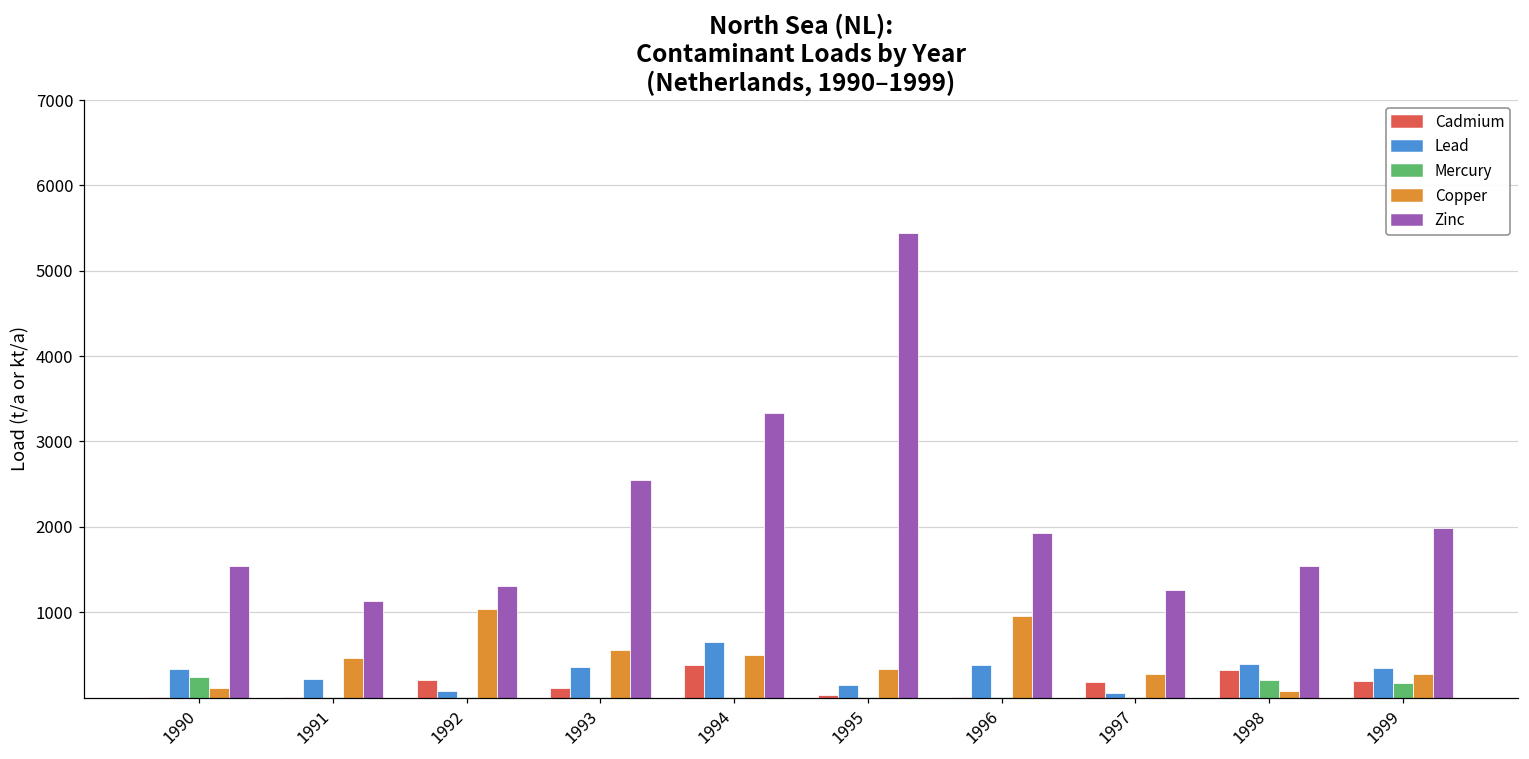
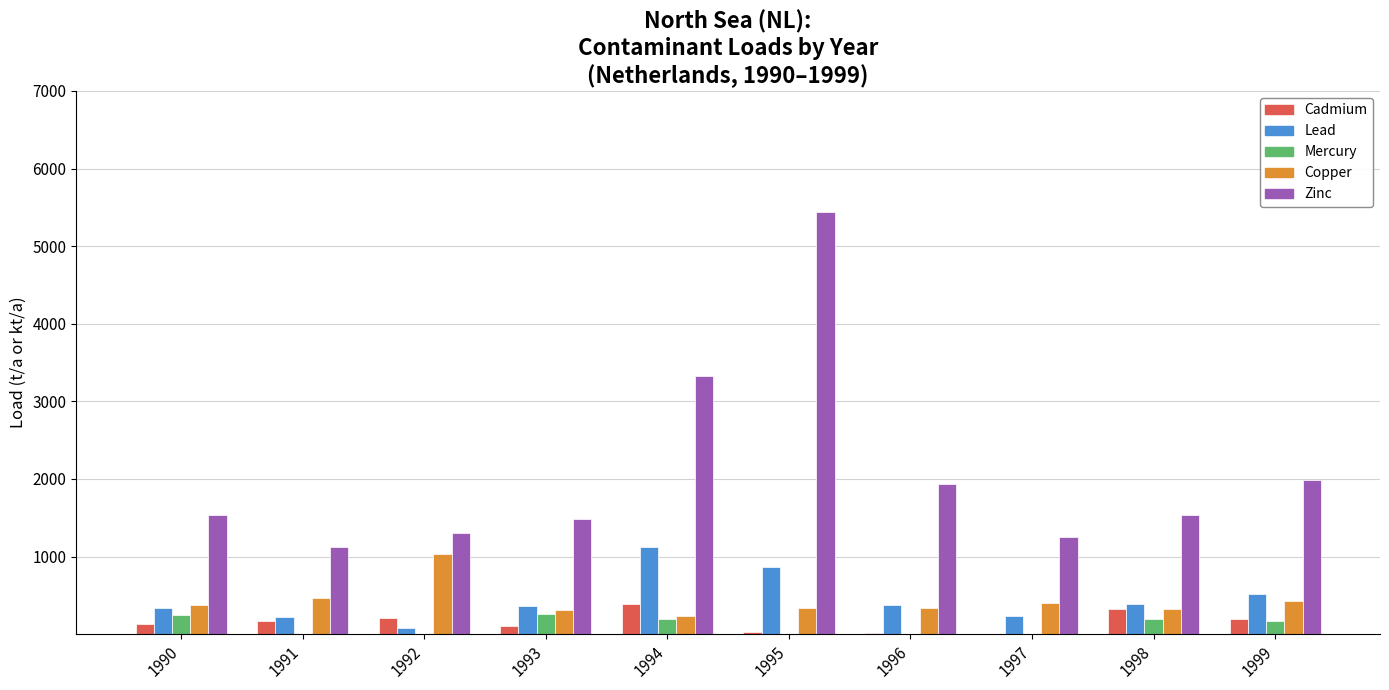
  {
    "Cadmium": {
-     "1990": 0,
-     "1991": 0,
+     "1990": 100,
+     "1991": 200,
      "1992": 200,
      "1993": 100,
      "1994": 400,
-     "1997": 200,
+     "1997": 0,
      "1998": 300,
      "1999": 200
    },
    "Lead": {
      "1990": 300,
      "1991": 200,
      "1992": 100,
      "1993": 400,
-     "1994": 700,
-     "1995": 100,
+     "1994": 1100,
+     "1995": 900,
      "1996": 400,
-     "1997": 100,
+     "1997": 200,
      "1998": 400,
-     "1999": 300
+     "1999": 500
    },
    "Mercury": {
      "1990": 200,
-     "1993": 0,
-     "1994": 0,
+     "1993": 300,
+     "1994": 200,
      "1998": 200,
      "1999": 200
    },
    "Copper": {
-     "1990": 100,
+     "1990": 400,
      "1991": 500,
      "1992": 1000,
-     "1993": 600,
-     "1994": 500,
+     "1993": 300,
+     "1994": 200,
      "1995": 300,
-     "1996": 1000,
-     "1997": 300,
-     "1998": 100,
-     "1999": 300
+     "1996": 300,
+     "1997": 400,
+     "1998": 300,
+     "1999": 400
    },
    "Zinc": {
      "1990": 1500,
      "1991": 1100,
      "1992": 1300,
-     "1993": 2600,
+     "1993": 1500,
      "1994": 3300,
      "1995": 5400,
      "1996": 1900,
      "1997": 1300,
      "1998": 1500,
      "1999": 2000
    }
  }
